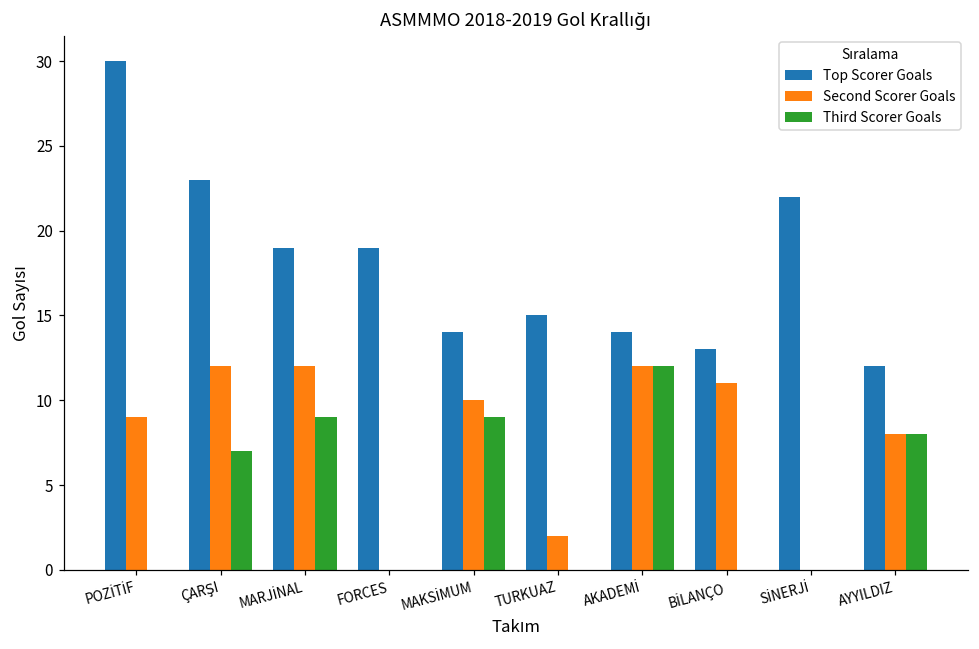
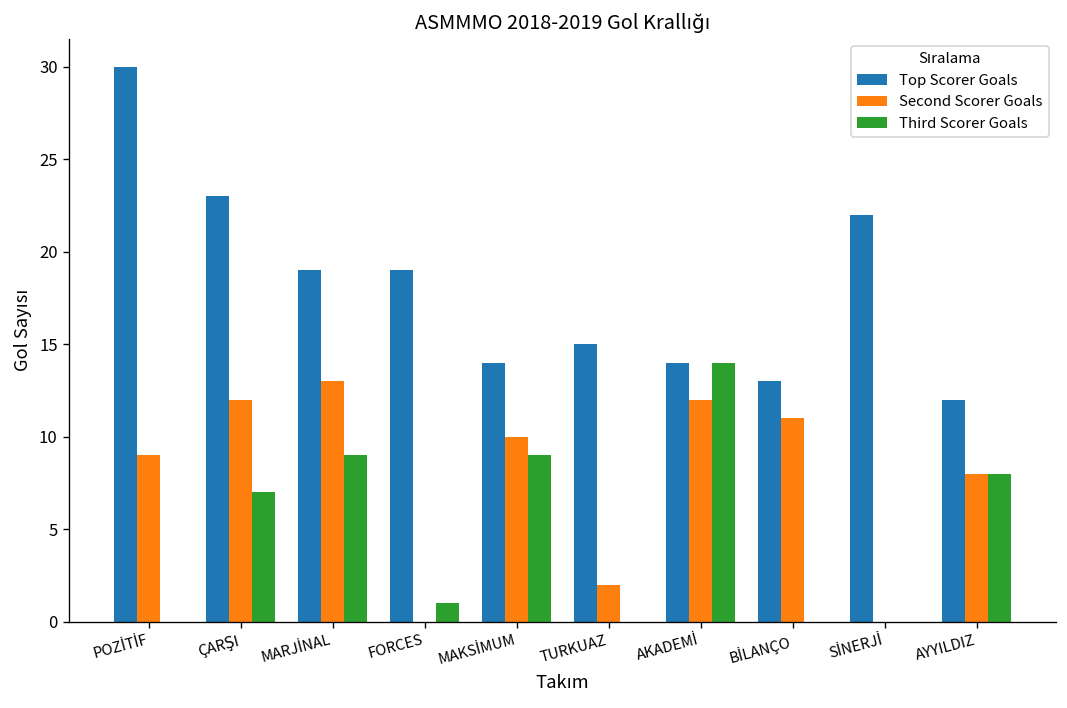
  {
    "Top Scorer Goals": {
      "POZİTİF": 30,
      "ÇARŞI": 23,
      "MARJİNAL": 19,
      "FORCES": 19,
      "MAKSİMUM": 14,
      "TURKUAZ": 15,
      "AKADEMİ": 14,
      "BİLANÇO": 13,
      "SİNERJİ": 22,
      "AYYILDIZ": 12
    },
    "Second Scorer Goals": {
      "POZİTİF": 9,
      "ÇARŞI": 12,
-     "MARJİNAL": 12,
+     "MARJİNAL": 13,
      "FORCES": 0,
      "MAKSİMUM": 10,
      "TURKUAZ": 2,
      "AKADEMİ": 12,
      "BİLANÇO": 11,
      "SİNERJİ": 0,
      "AYYILDIZ": 8
    },
    "Third Scorer Goals": {
      "POZİTİF": 0,
      "ÇARŞI": 7,
      "MARJİNAL": 9,
-     "FORCES": 0,
+     "FORCES": 1,
      "MAKSİMUM": 9,
      "TURKUAZ": 0,
-     "AKADEMİ": 12,
+     "AKADEMİ": 14,
      "BİLANÇO": 0,
      "SİNERJİ": 0,
      "AYYILDIZ": 8
    }
  }
